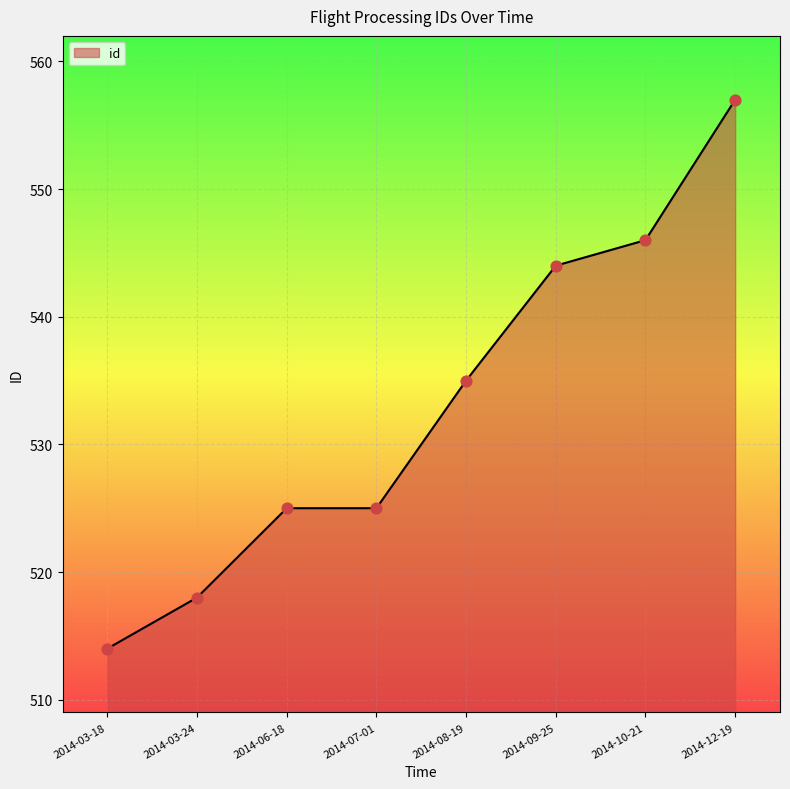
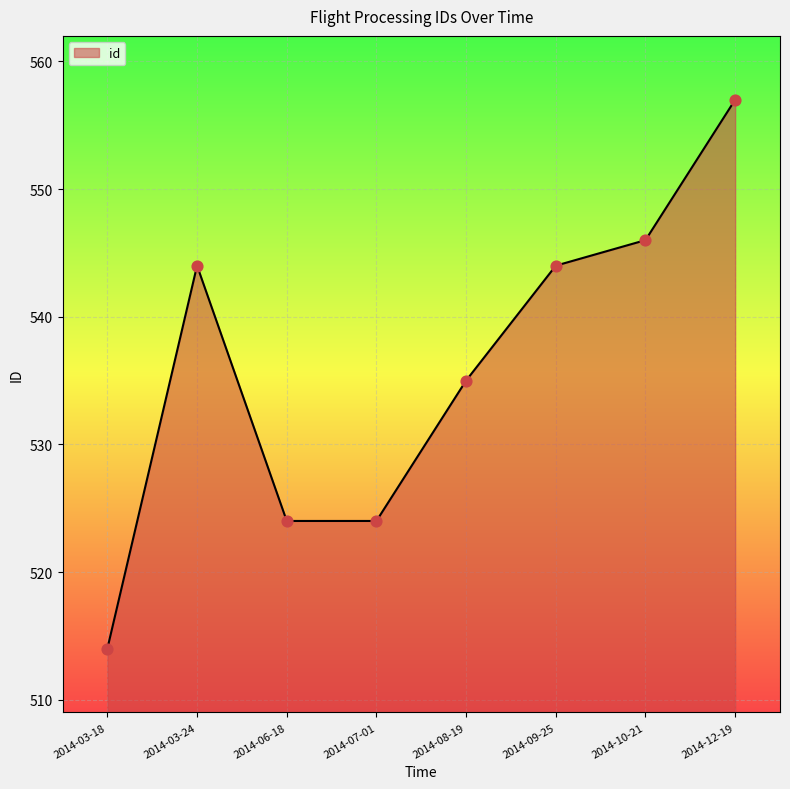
  {
    "2014-03-18": 514,
-   "2014-03-24": 518,
-   "2014-06-18": 525,
-   "2014-07-01": 525,
+   "2014-03-24": 544,
+   "2014-06-18": 524,
+   "2014-07-01": 524,
    "2014-08-19": 535,
    "2014-09-25": 544,
    "2014-10-21": 546,
    "2014-12-19": 557
  }
